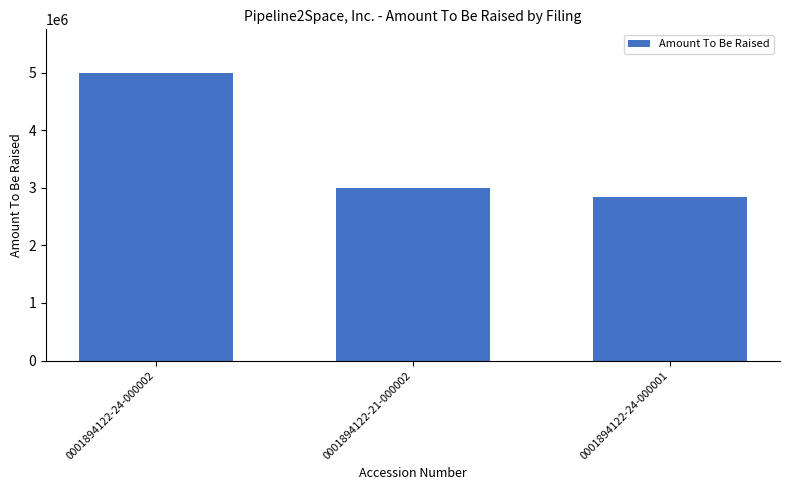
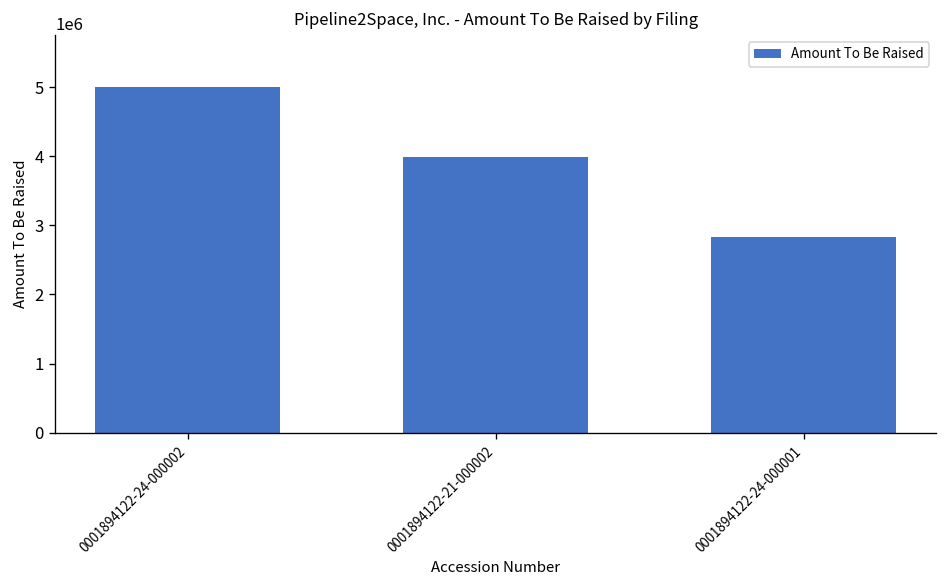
  {
    "0001894122-24-000002": 5000000,
-   "0001894122-21-000002": 3000000,
+   "0001894122-21-000002": 4000000,
    "0001894122-24-000001": 2800000
  }
